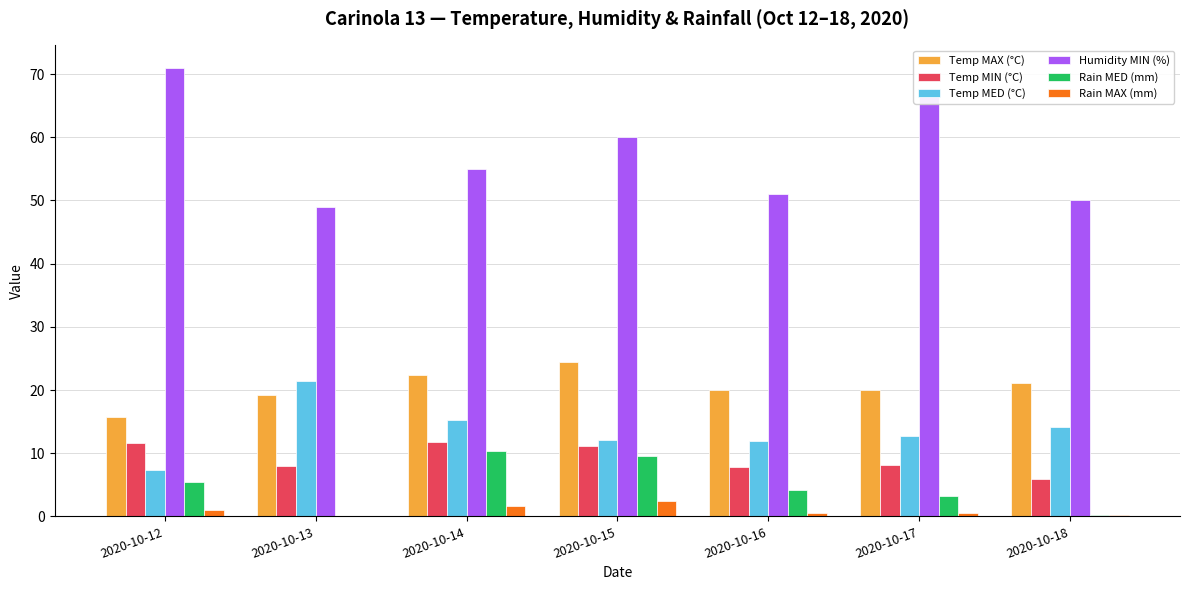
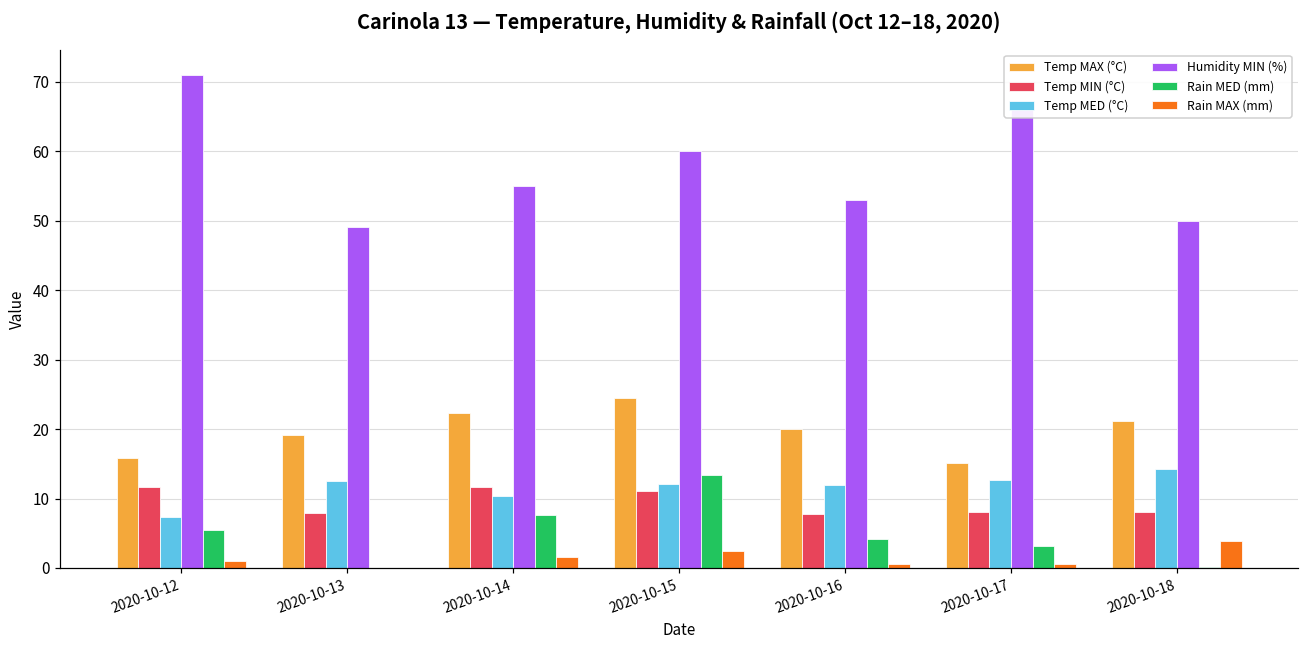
  {
    "Temp MAX (°C)": {
      "2020-10-12": 16,
      "2020-10-13": 19,
      "2020-10-14": 22,
      "2020-10-15": 25,
      "2020-10-16": 20,
-     "2020-10-17": 20,
+     "2020-10-17": 15,
      "2020-10-18": 21
    },
    "Temp MIN (°C)": {
      "2020-10-12": 12,
      "2020-10-13": 8,
      "2020-10-14": 12,
      "2020-10-15": 11,
      "2020-10-16": 8,
      "2020-10-17": 8,
-     "2020-10-18": 6
+     "2020-10-18": 8
    },
    "Temp MED (°C)": {
      "2020-10-12": 7,
-     "2020-10-13": 21,
-     "2020-10-14": 15,
+     "2020-10-13": 13,
+     "2020-10-14": 10,
      "2020-10-15": 12,
      "2020-10-16": 12,
      "2020-10-17": 13,
      "2020-10-18": 14
    },
    "Humidity MIN (%)": {
      "2020-10-12": 71,
      "2020-10-13": 49,
      "2020-10-14": 55,
      "2020-10-15": 60,
-     "2020-10-16": 51,
+     "2020-10-16": 53,
      "2020-10-18": 50
    },
    "Rain MED (mm)": {
      "2020-10-12": 5,
      "2020-10-13": 0,
-     "2020-10-14": 10,
-     "2020-10-15": 10,
+     "2020-10-14": 8,
+     "2020-10-15": 13,
      "2020-10-16": 4,
      "2020-10-17": 3
    },
    "Rain MAX (mm)": {
      "2020-10-12": 1,
      "2020-10-13": 0,
      "2020-10-14": 2,
      "2020-10-15": 2,
      "2020-10-16": 1,
      "2020-10-17": 1,
-     "2020-10-18": 0
+     "2020-10-18": 4
    }
  }
